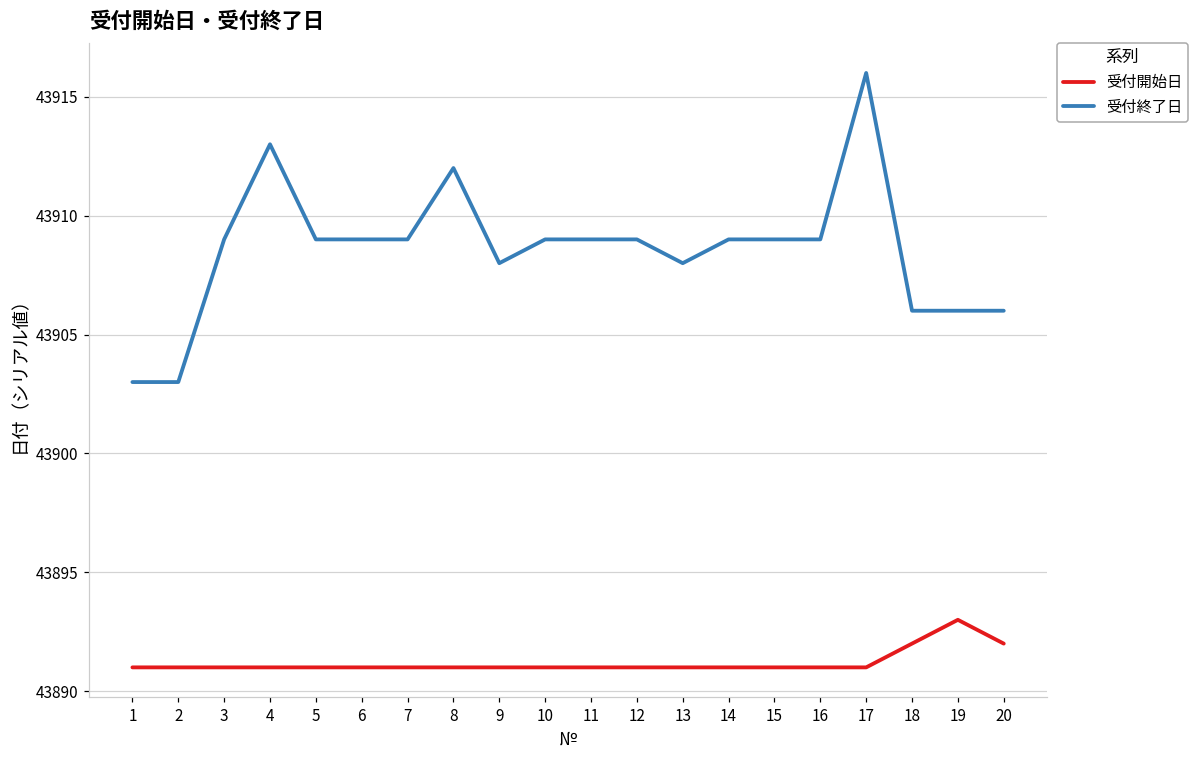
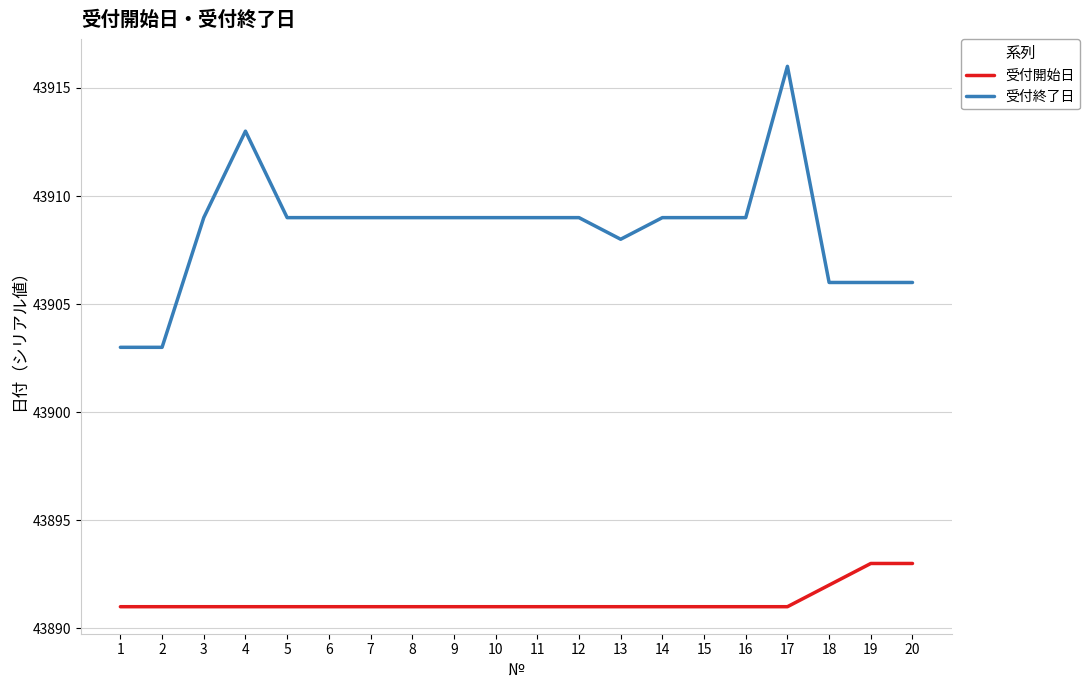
  {
    "受付開始日": {
      "1": 43891,
      "2": 43891,
      "3": 43891,
      "4": 43891,
      "5": 43891,
      "6": 43891,
      "7": 43891,
      "8": 43891,
      "9": 43891,
      "10": 43891,
      "11": 43891,
      "12": 43891,
      "13": 43891,
      "14": 43891,
      "15": 43891,
      "16": 43891,
      "17": 43891,
      "18": 43892,
      "19": 43893,
-     "20": 43892
+     "20": 43893
    },
    "受付終了日": {
      "1": 43903,
      "2": 43903,
      "3": 43909,
      "4": 43913,
      "5": 43909,
      "6": 43909,
      "7": 43909,
-     "8": 43912,
-     "9": 43908,
+     "8": 43909,
+     "9": 43909,
      "10": 43909,
      "11": 43909,
      "12": 43909,
      "13": 43908,
      "14": 43909,
      "15": 43909,
      "16": 43909,
      "17": 43916,
      "18": 43906,
      "19": 43906,
      "20": 43906
    }
  }
